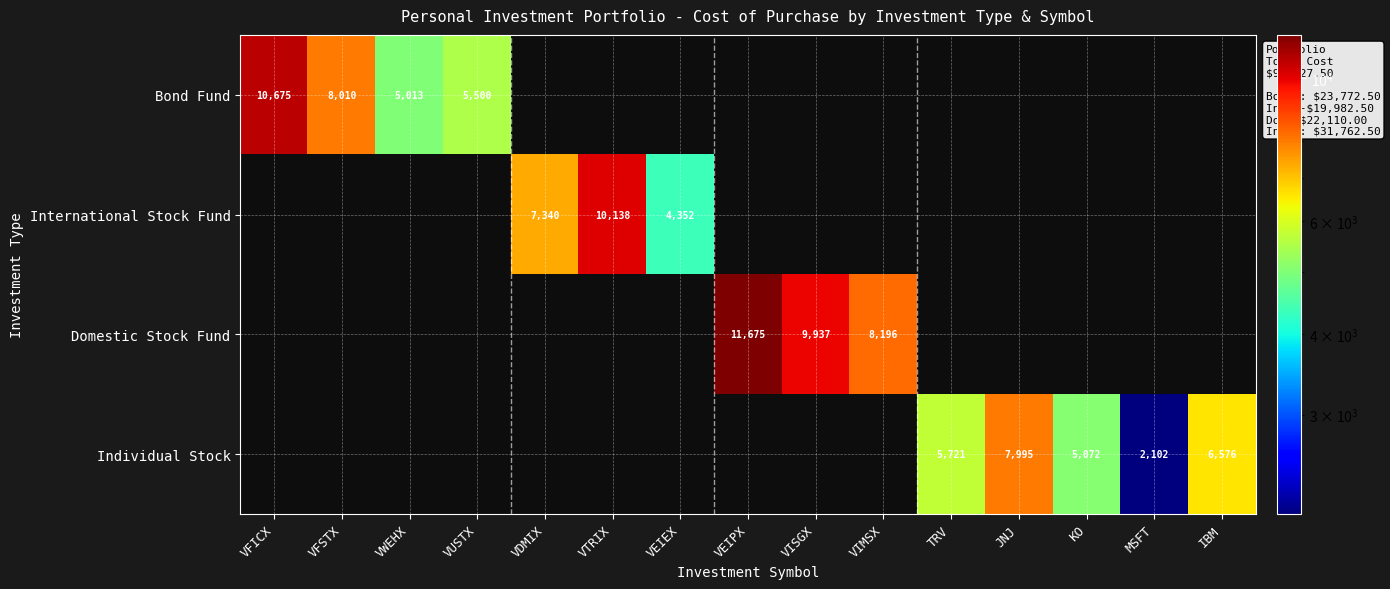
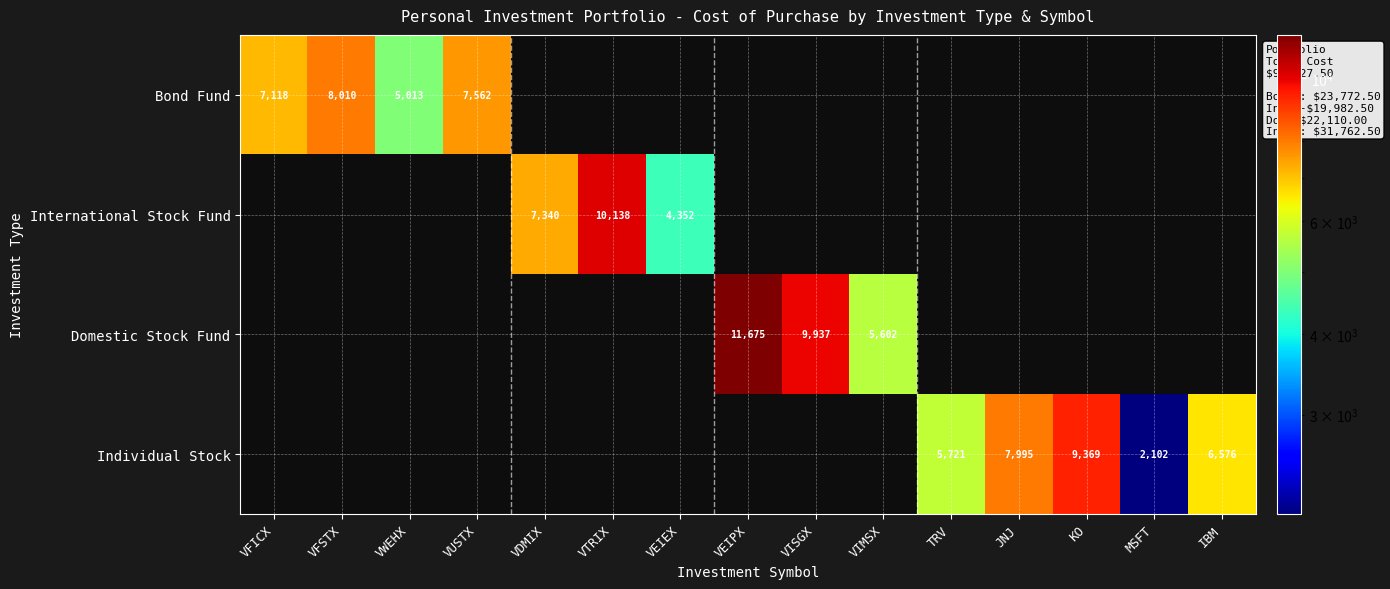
  {
    "Bond Fund": {
-     "VFICX": "10,675",
+     "VFICX": "7,118",
      "VFSTX": "8,010",
      "VWEHX": "5,013",
-     "VUSTX": "5,500"
+     "VUSTX": "7,562"
    },
    "International Stock Fund": {
      "VDMIX": "7,340",
      "VTRIX": "10,138",
      "VEIEX": "4,352"
    },
    "Domestic Stock Fund": {
      "VEIPX": "11,675",
      "VISGX": "9,937",
-     "VIMSX": "8,196"
+     "VIMSX": "5,602"
    },
    "Individual Stock": {
      "TRV": "5,721",
      "JNJ": "7,995",
-     "KO": "5,072",
+     "KO": "9,369",
      "MSFT": "2,102",
      "IBM": "6,576"
    }
  }
